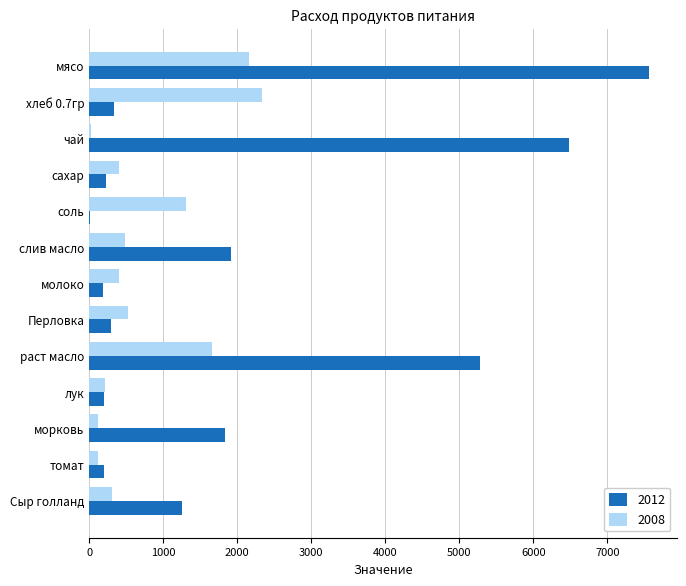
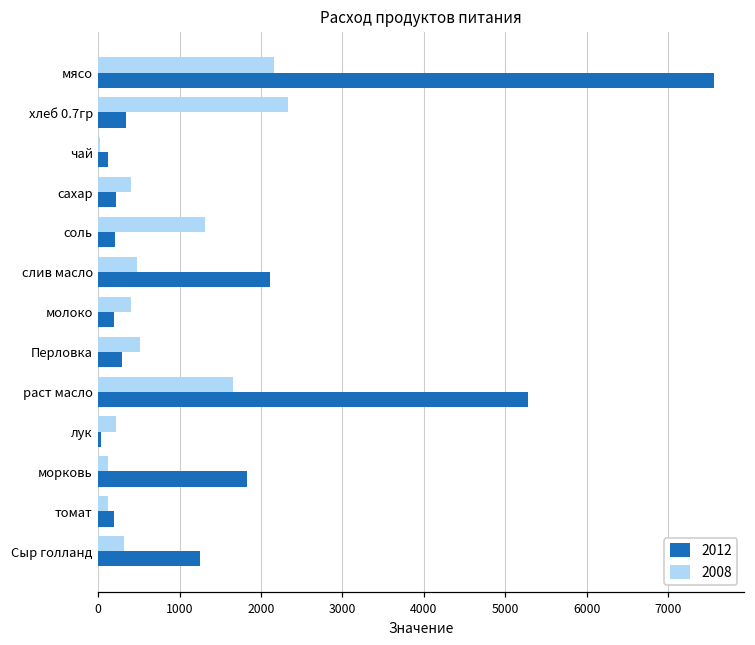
  {
    "2012": {
      "мясо": 7600,
      "хлеб 0.7гр": 300,
-     "чай": 6500,
+     "чай": 100,
      "сахар": 200,
-     "соль": 0,
-     "слив масло": 1900,
+     "соль": 200,
+     "слив масло": 2100,
      "молоко": 200,
      "Перловка": 300,
      "раст масло": 5300,
-     "лук": 200,
+     "лук": 0,
      "морковь": 1800,
      "томат": 200,
      "Сыр голланд": 1200
    },
    "2008": {
      "мясо": 2200,
      "хлеб 0.7гр": 2300,
      "сахар": 400,
      "соль": 1300,
      "слив масло": 500,
      "молоко": 400,
      "Перловка": 500,
      "раст масло": 1700,
      "лук": 200,
      "морковь": 100,
      "томат": 100,
      "Сыр голланд": 300
    }
  }
